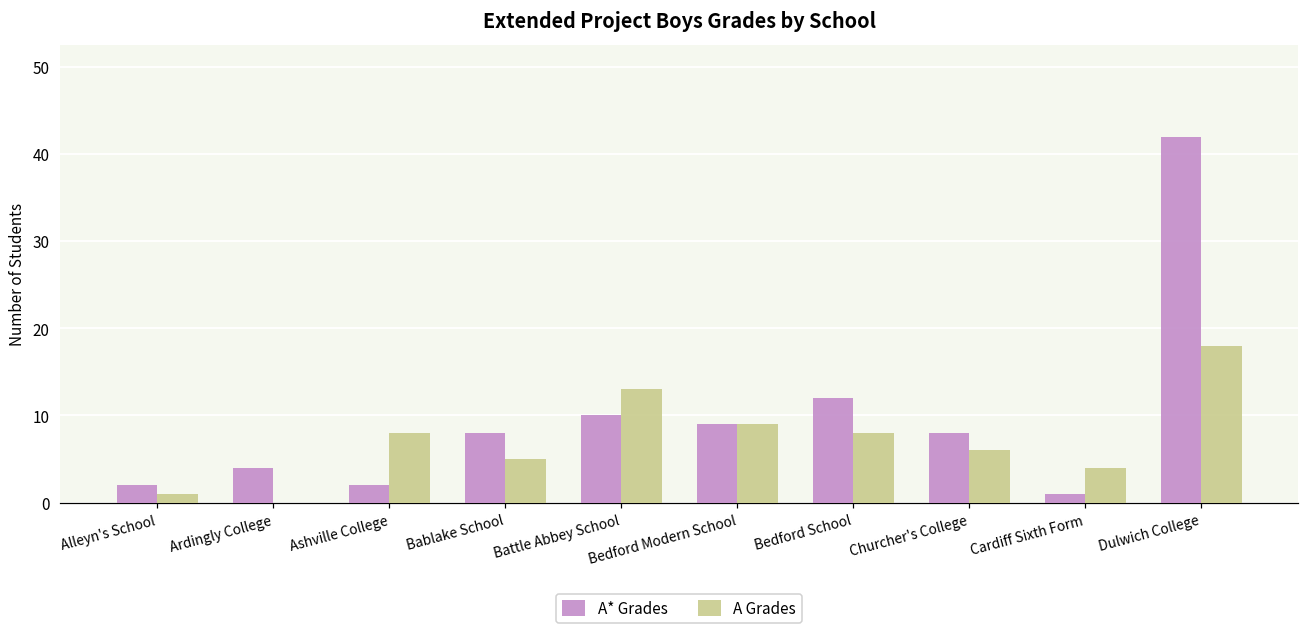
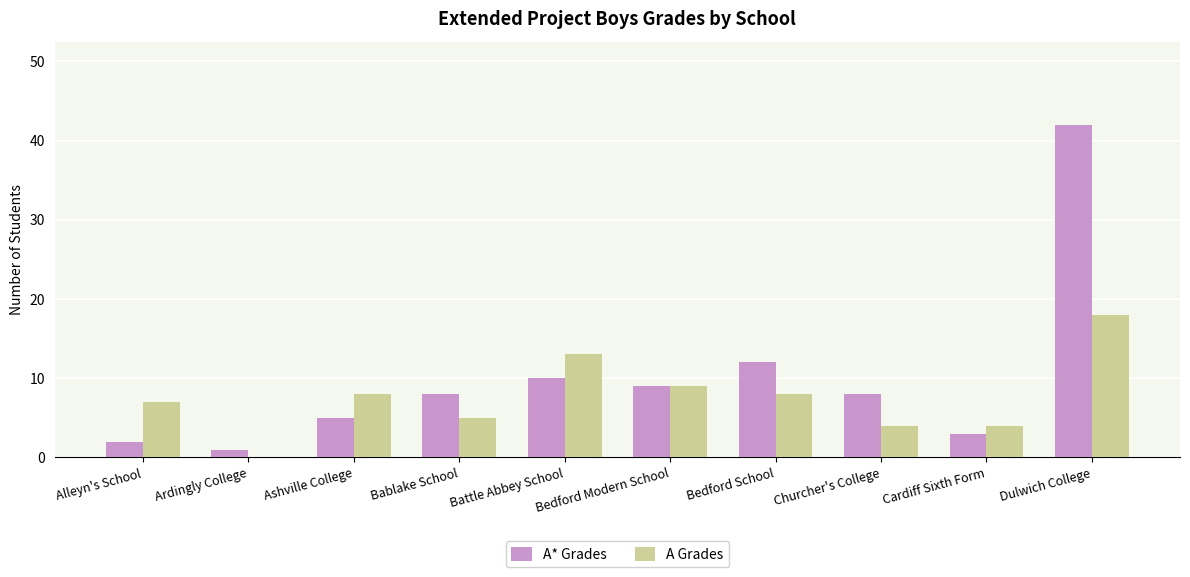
  {
    "A* Grades": {
      "Alleyn's School": 2,
-     "Ardingly College": 4,
-     "Ashville College": 2,
+     "Ardingly College": 1,
+     "Ashville College": 5,
      "Bablake School": 8,
      "Battle Abbey School": 10,
      "Bedford Modern School": 9,
      "Bedford School": 12,
      "Churcher's College": 8,
-     "Cardiff Sixth Form": 1,
+     "Cardiff Sixth Form": 3,
      "Dulwich College": 42
    },
    "A Grades": {
-     "Alleyn's School": 1,
+     "Alleyn's School": 7,
      "Ardingly College": 0,
      "Ashville College": 8,
      "Bablake School": 5,
      "Battle Abbey School": 13,
      "Bedford Modern School": 9,
      "Bedford School": 8,
-     "Churcher's College": 6,
+     "Churcher's College": 4,
      "Cardiff Sixth Form": 4,
      "Dulwich College": 18
    }
  }
